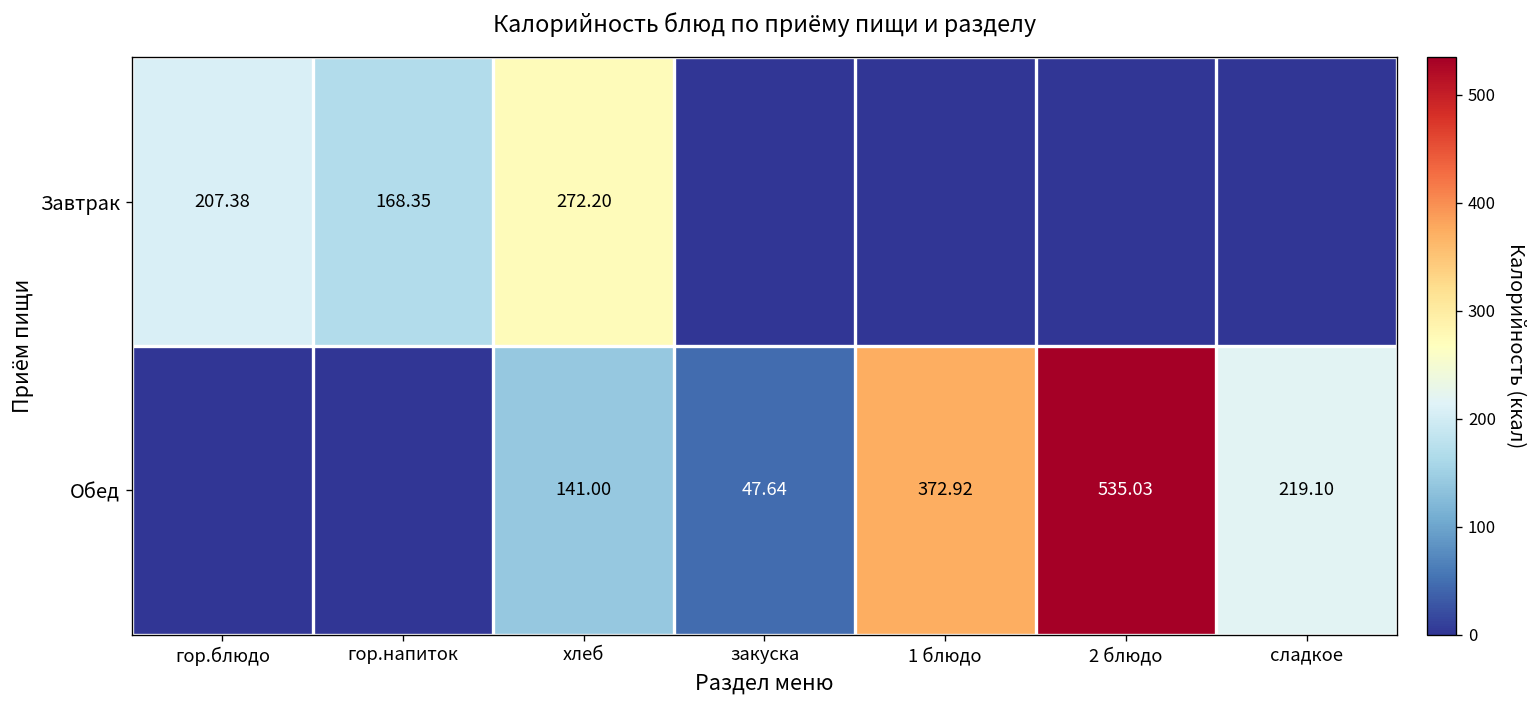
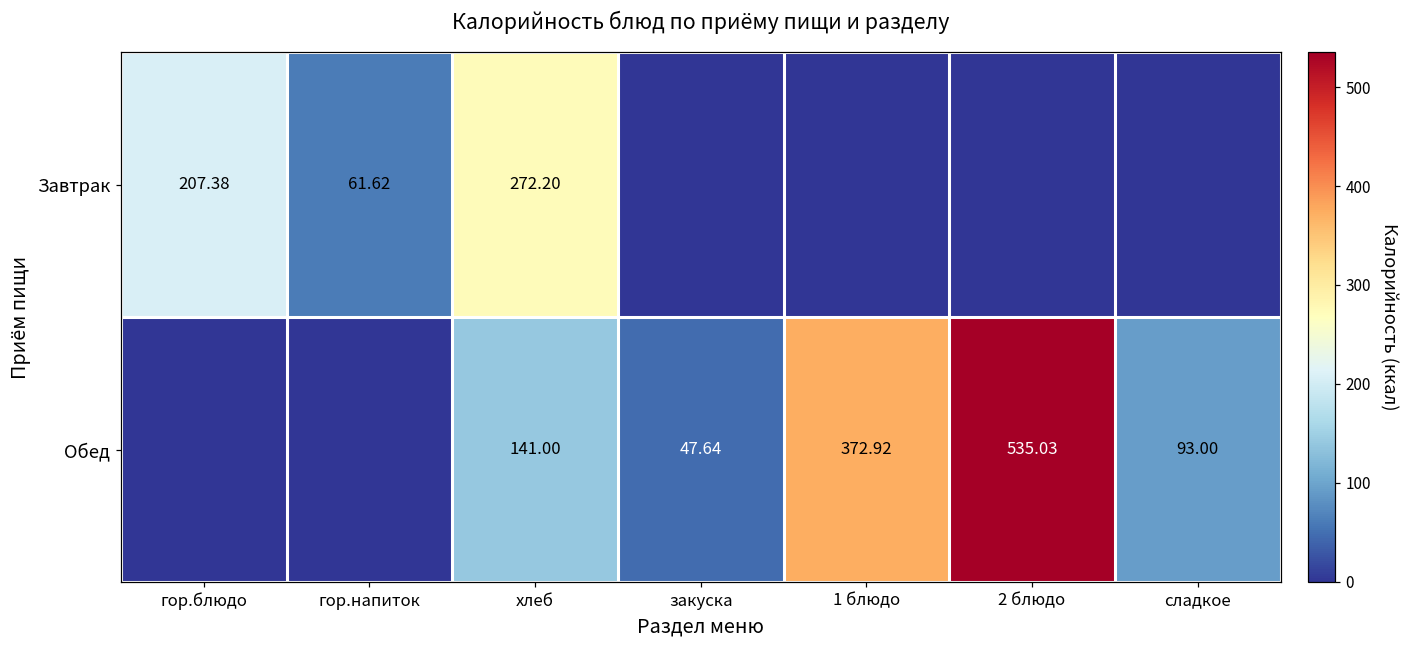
  {
    "Завтрак": {
      "гор.блюдо": 207.38,
-     "гор.напиток": 168.35,
+     "гор.напиток": 61.62,
      "хлеб": 272.20
    },
    "Обед": {
      "хлеб": 141.00,
      "закуска": 47.64,
      "1 блюдо": 372.92,
      "2 блюдо": 535.03,
-     "сладкое": 219.10
+     "сладкое": 93.00
    }
  }
